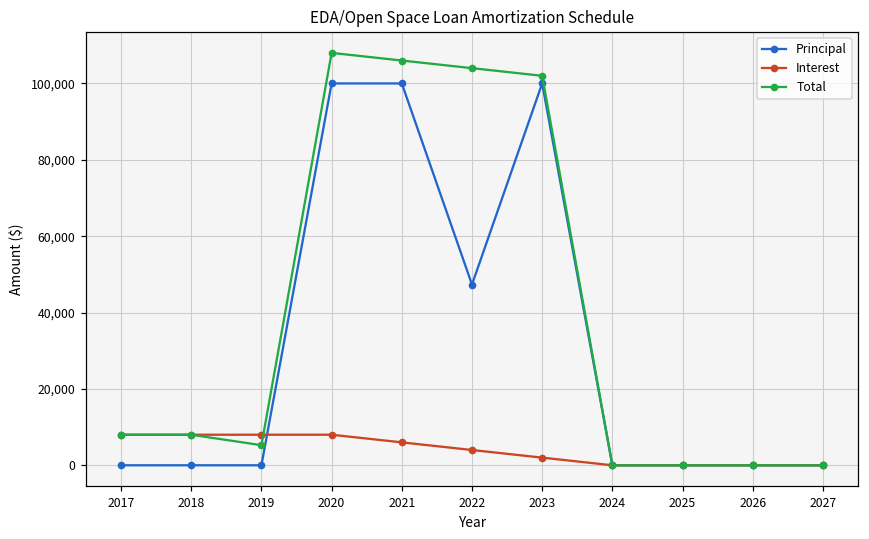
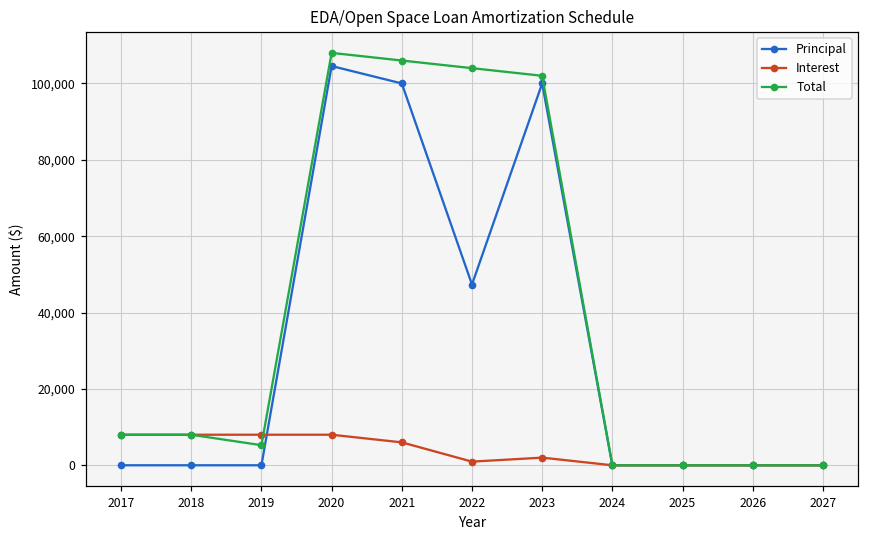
  {
    "Principal": {
      "2017": "0",
      "2018": "0",
      "2019": "0",
-     "2020": "100,000",
+     "2020": "105,000",
      "2021": "100,000",
      "2022": "47,000",
      "2023": "100,000"
    },
    "Interest": {
      "2019": "8,000",
      "2020": "8,000",
      "2021": "6,000",
-     "2022": "4,000",
+     "2022": "1,000",
      "2023": "2,000"
    },
    "Total": {
      "2019": "5,000",
      "2020": "108,000",
      "2021": "106,000",
      "2022": "104,000",
      "2023": "102,000"
    }
  }
